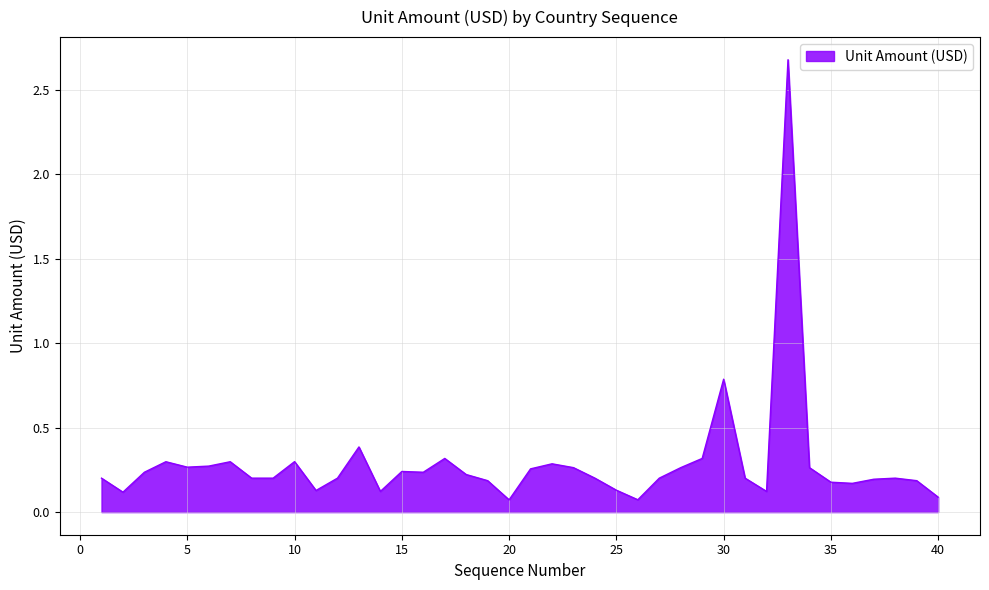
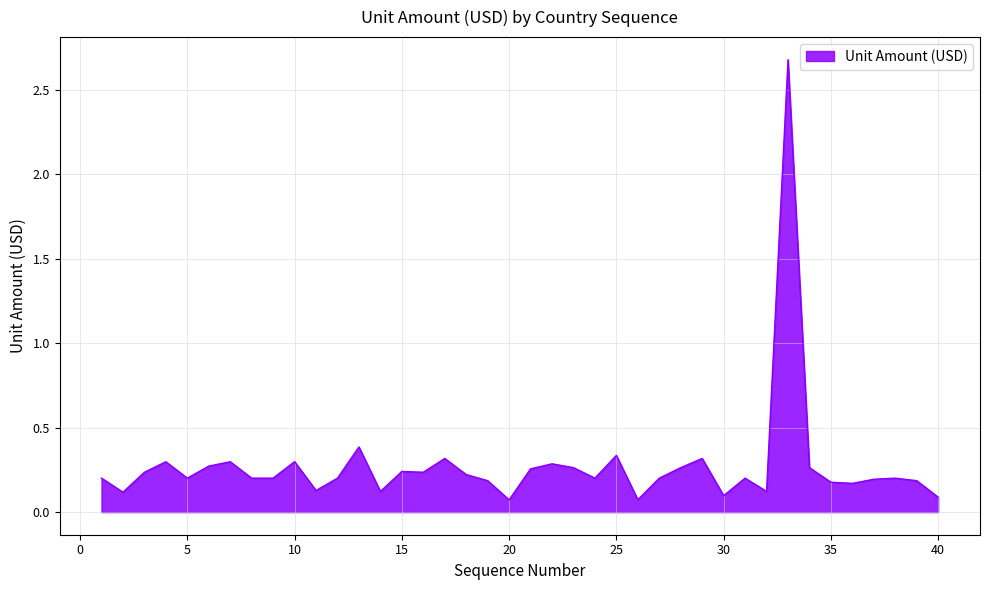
  {
-   "5": 0.27,
+   "5": 0.20,
    "10": 0.30,
    "15": 0.24,
    "20": 0.07,
-   "25": 0.13,
-   "30": 0.79,
+   "25": 0.34,
+   "30": 0.10,
    "35": 0.18,
    "40": 0.09
  }
